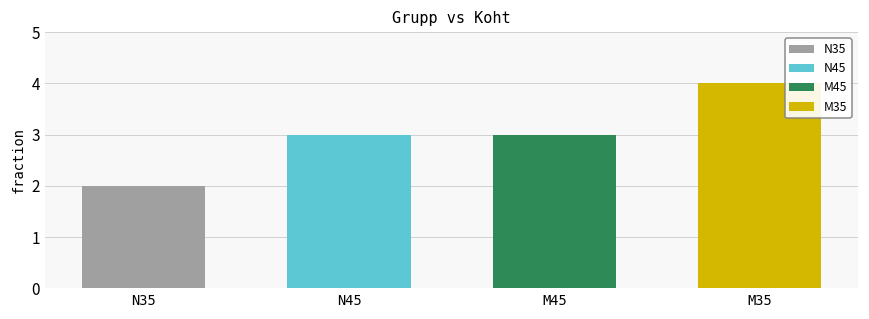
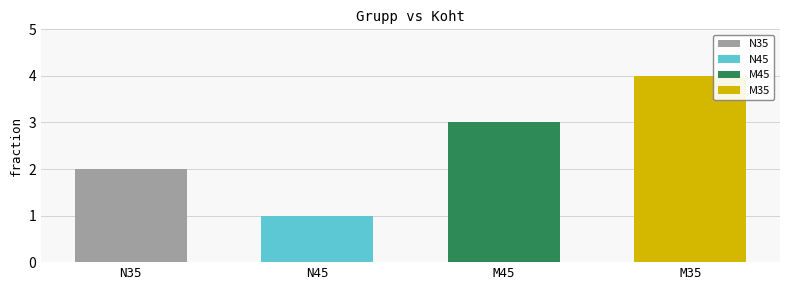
  {
    "N35": 2,
-   "N45": 3,
+   "N45": 1,
    "M45": 3,
    "M35": 4
  }
